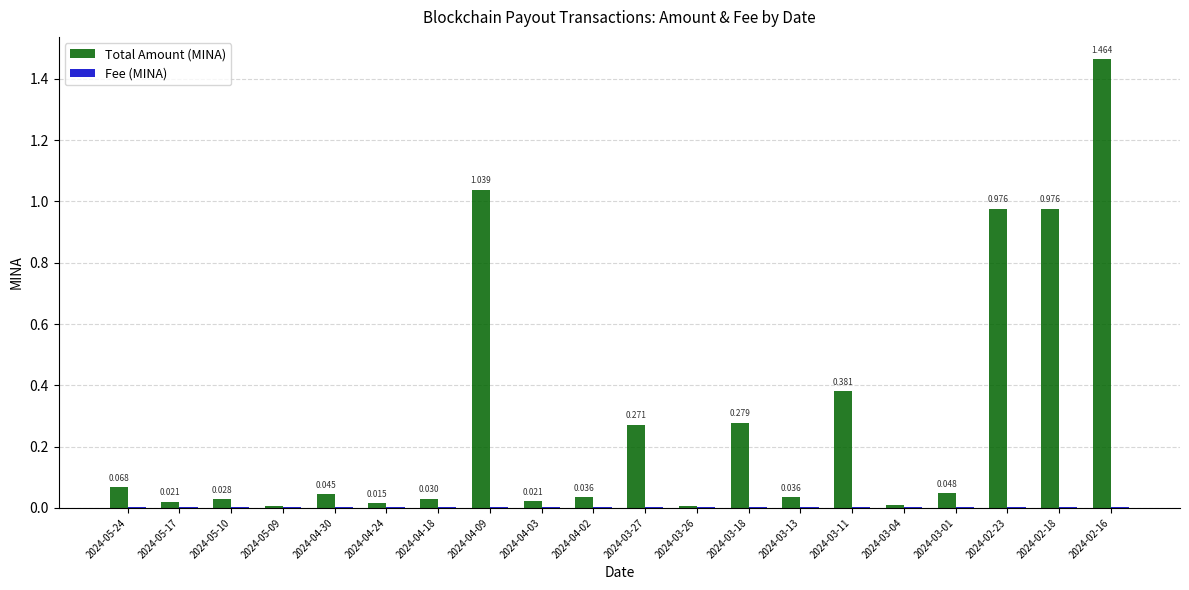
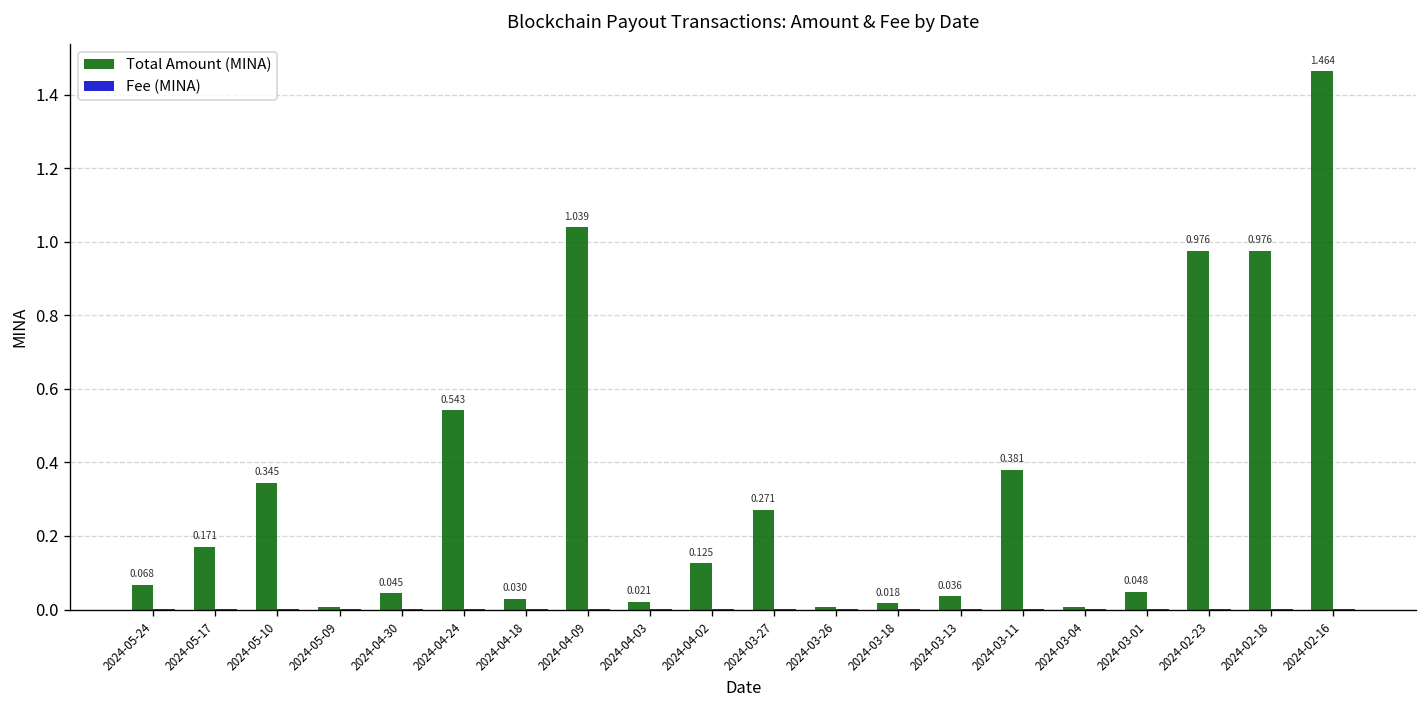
  {
    "Total Amount (MINA)": {
      "2024-05-24": 0.068,
-     "2024-05-17": 0.021,
-     "2024-05-10": 0.028,
+     "2024-05-17": 0.171,
+     "2024-05-10": 0.345,
      "2024-04-30": 0.045,
-     "2024-04-24": 0.015,
+     "2024-04-24": 0.543,
      "2024-04-18": 0.030,
      "2024-04-09": 1.039,
      "2024-04-03": 0.021,
-     "2024-04-02": 0.036,
+     "2024-04-02": 0.125,
      "2024-03-27": 0.271,
-     "2024-03-18": 0.279,
+     "2024-03-18": 0.018,
      "2024-03-13": 0.036,
      "2024-03-11": 0.381,
      "2024-03-01": 0.048,
      "2024-02-23": 0.976,
      "2024-02-18": 0.976,
      "2024-02-16": 1.464
    }
  }
